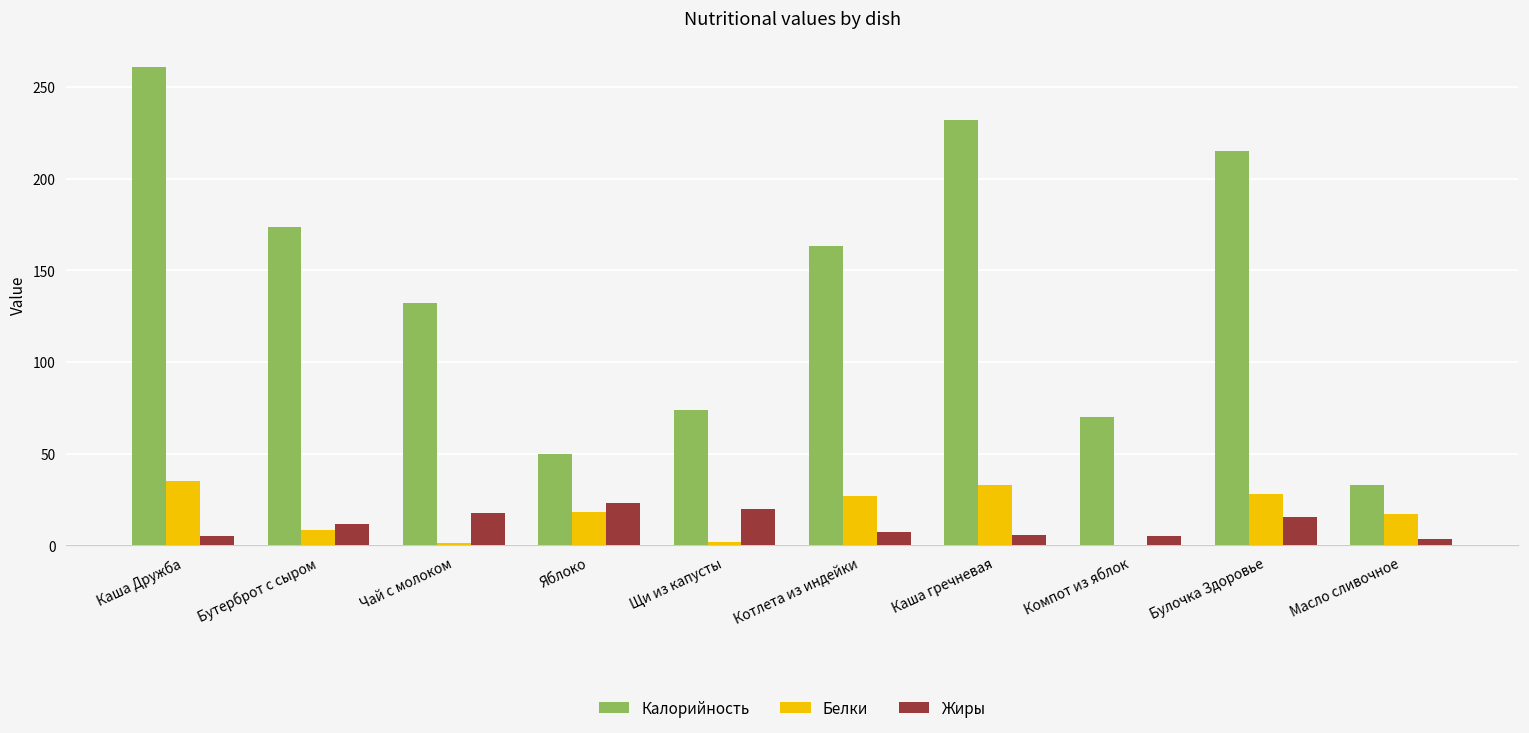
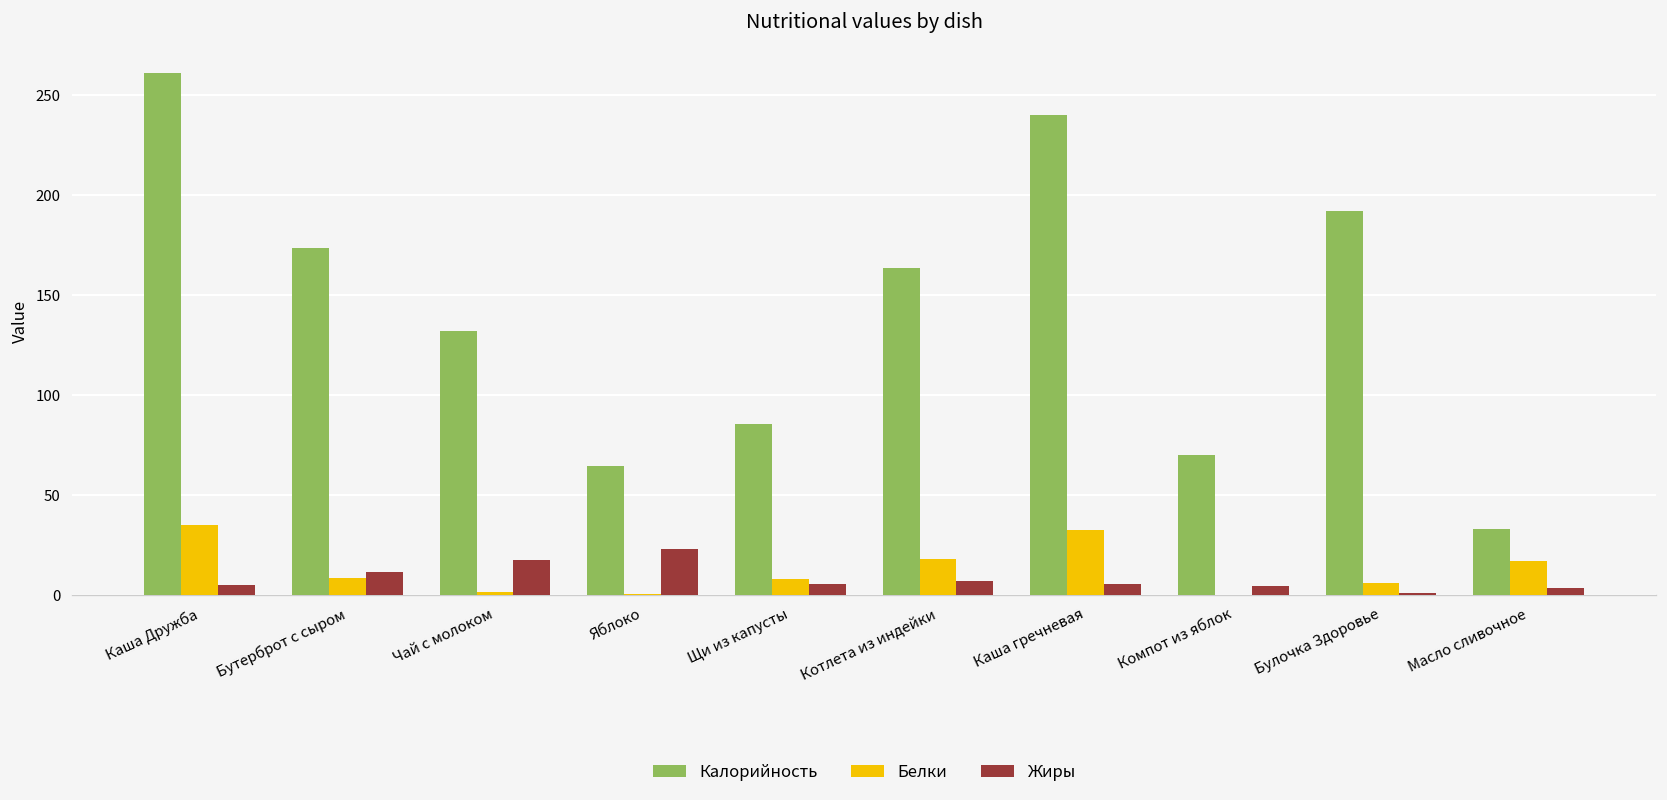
  {
    "Калорийность": {
      "Каша Дружба": 261,
      "Бутерброт с сыром": 174,
      "Чай с молоком": 132,
-     "Яблоко": 50,
-     "Щи из капусты": 74,
+     "Яблоко": 65,
+     "Щи из капусты": 86,
      "Котлета из индейки": 164,
-     "Каша гречневая": 232,
+     "Каша гречневая": 240,
      "Компот из яблок": 70,
-     "Булочка Здоровье": 215,
+     "Булочка Здоровье": 192,
      "Масло сливочное": 33
    },
    "Белки": {
      "Каша Дружба": 35,
      "Бутерброт с сыром": 9,
      "Чай с молоком": 2,
-     "Яблоко": 18,
-     "Щи из капусты": 2,
-     "Котлета из индейки": 27,
+     "Яблоко": 1,
+     "Щи из капусты": 8,
+     "Котлета из индейки": 18,
      "Каша гречневая": 33,
-     "Булочка Здоровье": 28,
+     "Булочка Здоровье": 6,
      "Масло сливочное": 17
    },
    "Жиры": {
      "Каша Дружба": 5,
      "Бутерброт с сыром": 12,
      "Чай с молоком": 18,
      "Яблоко": 23,
-     "Щи из капусты": 20,
+     "Щи из капусты": 6,
      "Котлета из индейки": 7,
      "Каша гречневая": 6,
      "Компот из яблок": 5,
-     "Булочка Здоровье": 16,
+     "Булочка Здоровье": 1,
      "Масло сливочное": 4
    }
  }
